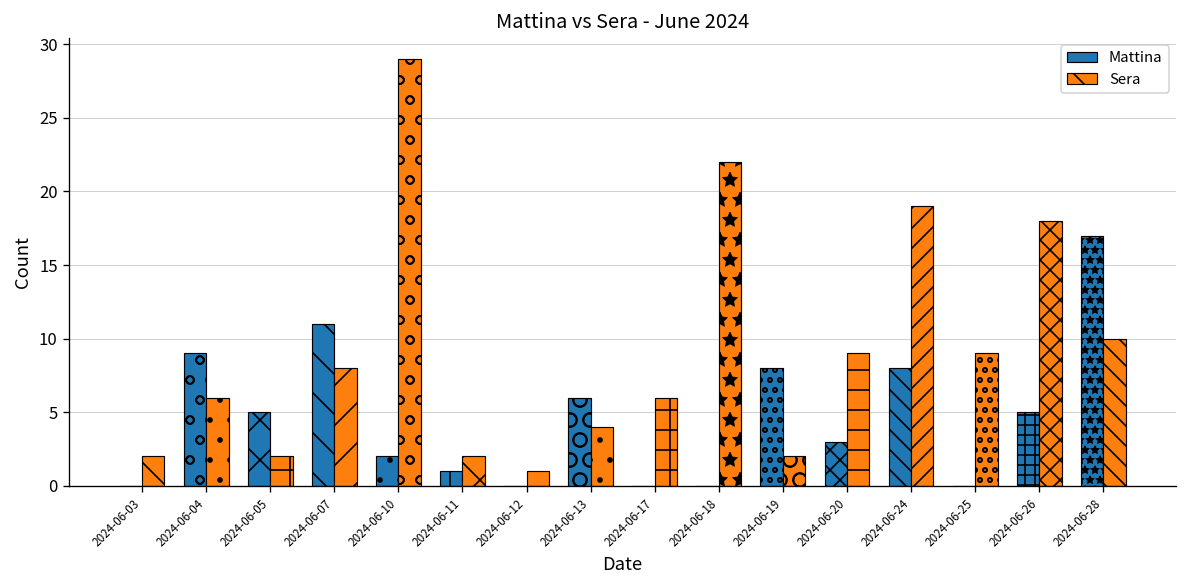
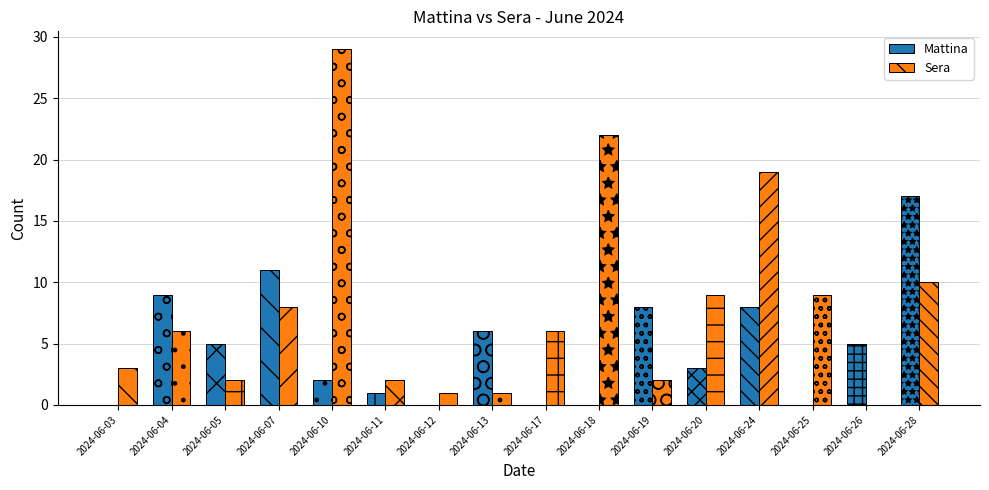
  {
    "Mattina": {
      "2024-06-03": 0,
      "2024-06-04": 9,
      "2024-06-05": 5,
      "2024-06-07": 11,
      "2024-06-10": 2,
      "2024-06-11": 1,
      "2024-06-12": 0,
      "2024-06-13": 6,
      "2024-06-17": 0,
      "2024-06-18": 0,
      "2024-06-19": 8,
      "2024-06-20": 3,
      "2024-06-24": 8,
      "2024-06-25": 0,
      "2024-06-26": 5,
      "2024-06-28": 17
    },
    "Sera": {
-     "2024-06-03": 2,
+     "2024-06-03": 3,
      "2024-06-04": 6,
      "2024-06-05": 2,
      "2024-06-07": 8,
      "2024-06-10": 29,
      "2024-06-11": 2,
      "2024-06-12": 1,
-     "2024-06-13": 4,
+     "2024-06-13": 1,
      "2024-06-17": 6,
      "2024-06-18": 22,
      "2024-06-19": 2,
      "2024-06-20": 9,
      "2024-06-24": 19,
      "2024-06-25": 9,
-     "2024-06-26": 18,
+     "2024-06-26": 0,
      "2024-06-28": 10
    }
  }
